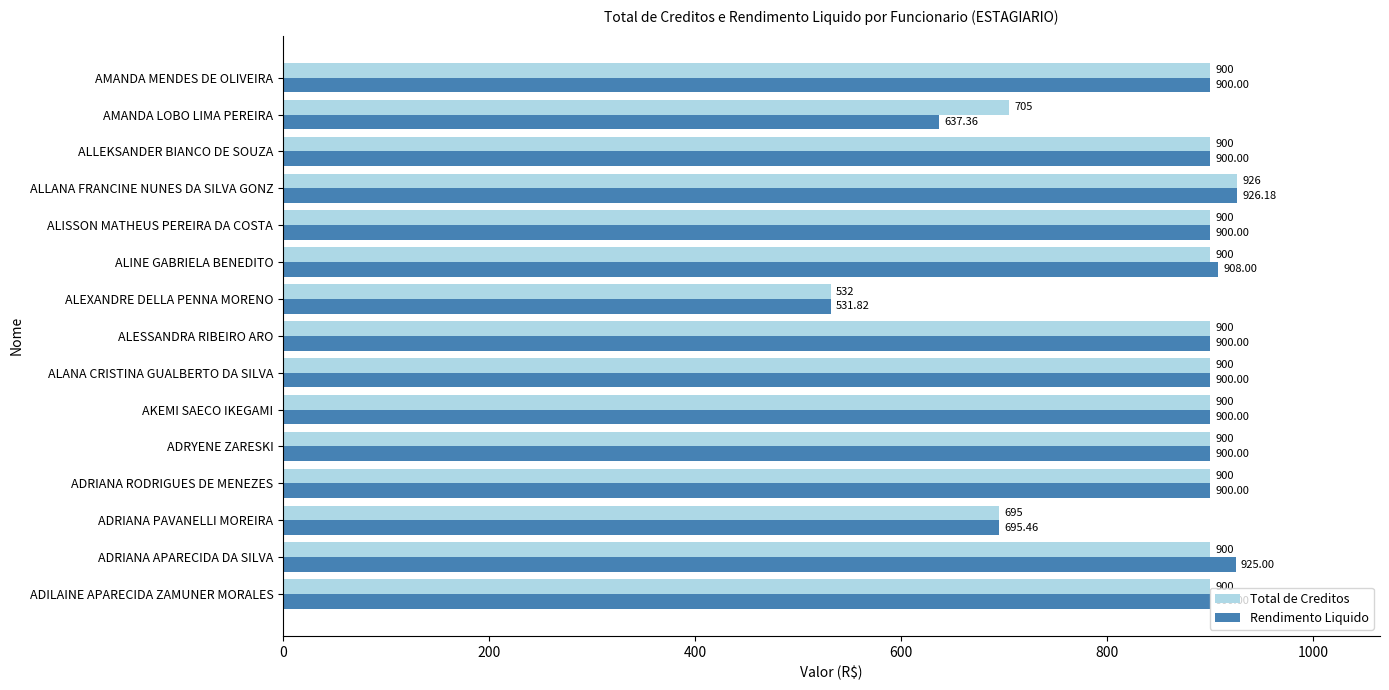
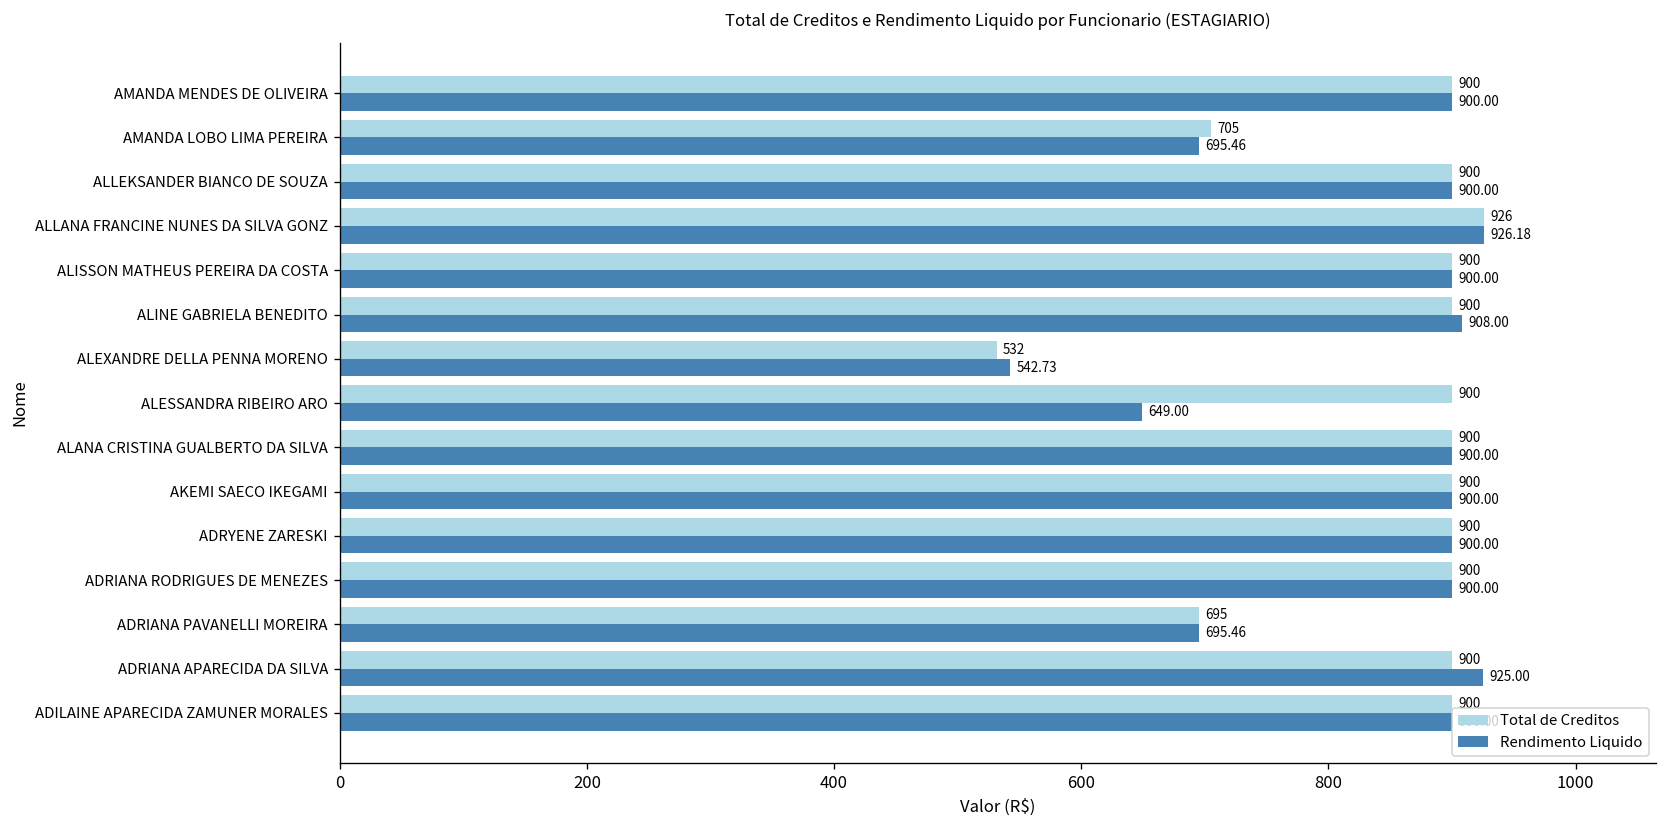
  {
    "Total de Creditos": {
      "AMANDA MENDES DE OLIVEIRA": 900,
      "AMANDA LOBO LIMA PEREIRA": 705,
      "ALLEKSANDER BIANCO DE SOUZA": 900,
      "ALLANA FRANCINE NUNES DA SILVA GONZ": 926,
      "ALISSON MATHEUS PEREIRA DA COSTA": 900,
      "ALINE GABRIELA BENEDITO": 900,
      "ALEXANDRE DELLA PENNA MORENO": 532,
      "ALESSANDRA RIBEIRO ARO": 900,
      "ALANA CRISTINA GUALBERTO DA SILVA": 900,
      "AKEMI SAECO IKEGAMI": 900,
      "ADRYENE ZARESKI": 900,
      "ADRIANA RODRIGUES DE MENEZES": 900,
      "ADRIANA PAVANELLI MOREIRA": 695,
      "ADRIANA APARECIDA DA SILVA": 900
    },
    "Rendimento Liquido": {
      "AMANDA MENDES DE OLIVEIRA": 900.00,
-     "AMANDA LOBO LIMA PEREIRA": 637.36,
+     "AMANDA LOBO LIMA PEREIRA": 695.46,
      "ALLEKSANDER BIANCO DE SOUZA": 900.00,
      "ALLANA FRANCINE NUNES DA SILVA GONZ": 926.18,
      "ALISSON MATHEUS PEREIRA DA COSTA": 900.00,
      "ALINE GABRIELA BENEDITO": 908.00,
-     "ALEXANDRE DELLA PENNA MORENO": 531.82,
-     "ALESSANDRA RIBEIRO ARO": 900.00,
+     "ALEXANDRE DELLA PENNA MORENO": 542.73,
+     "ALESSANDRA RIBEIRO ARO": 649.00,
      "ALANA CRISTINA GUALBERTO DA SILVA": 900.00,
      "AKEMI SAECO IKEGAMI": 900.00,
      "ADRYENE ZARESKI": 900.00,
      "ADRIANA RODRIGUES DE MENEZES": 900.00,
      "ADRIANA PAVANELLI MOREIRA": 695.46,
      "ADRIANA APARECIDA DA SILVA": 925.00
    }
  }
